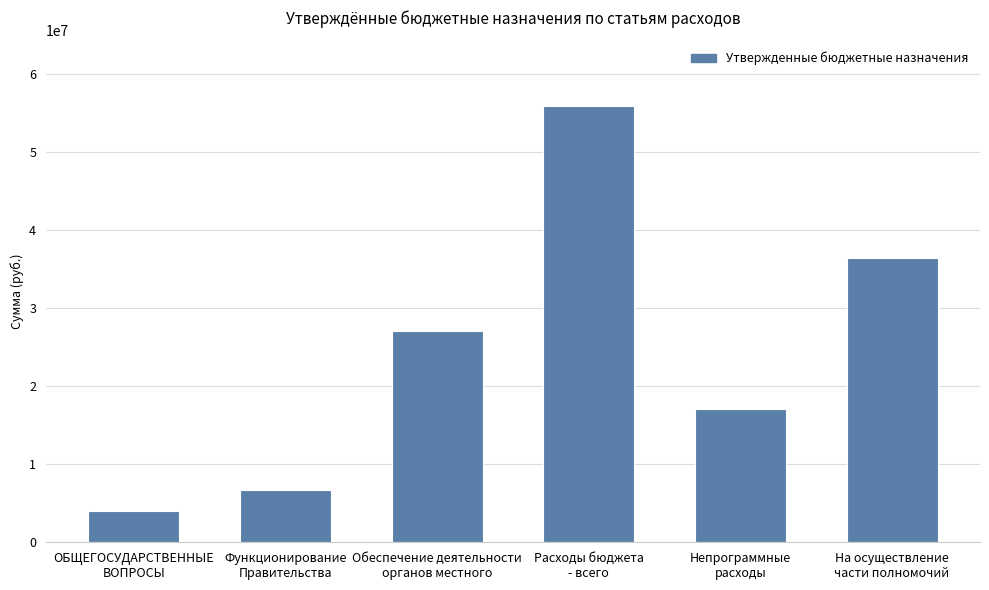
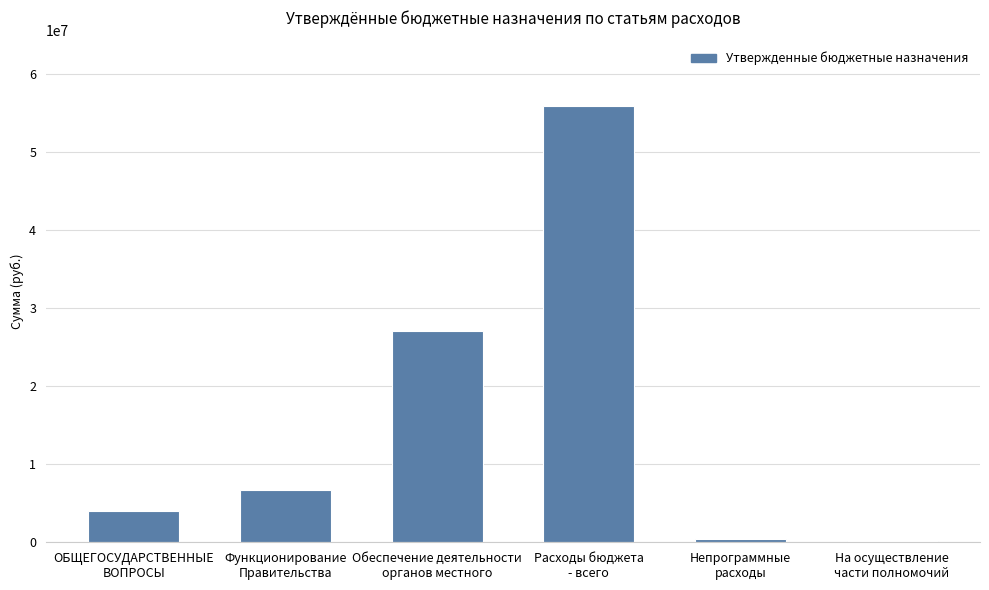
  {
    "ОБЩЕГОСУДАРСТВЕННЫЕ ВОПРОСЫ": 4000000,
    "Функционирование Правительства": 7000000,
    "Обеспечение деятельности органов местного": 27000000,
    "Расходы бюджета - всего": 56000000,
-   "Непрограммные расходы": 17000000,
-   "На осуществление части полномочий": 36000000
+   "Непрограммные расходы": 0,
+   "На осуществление части полномочий": 0
  }
